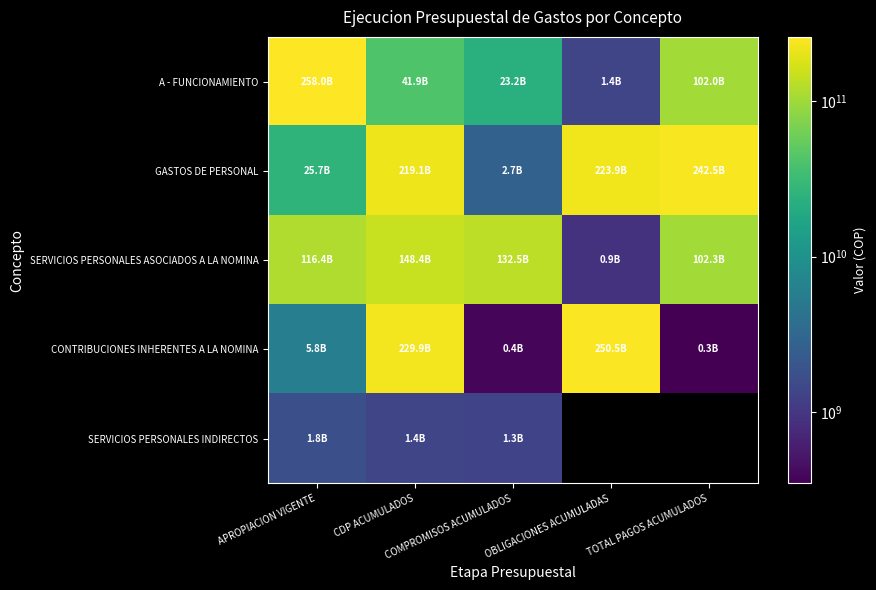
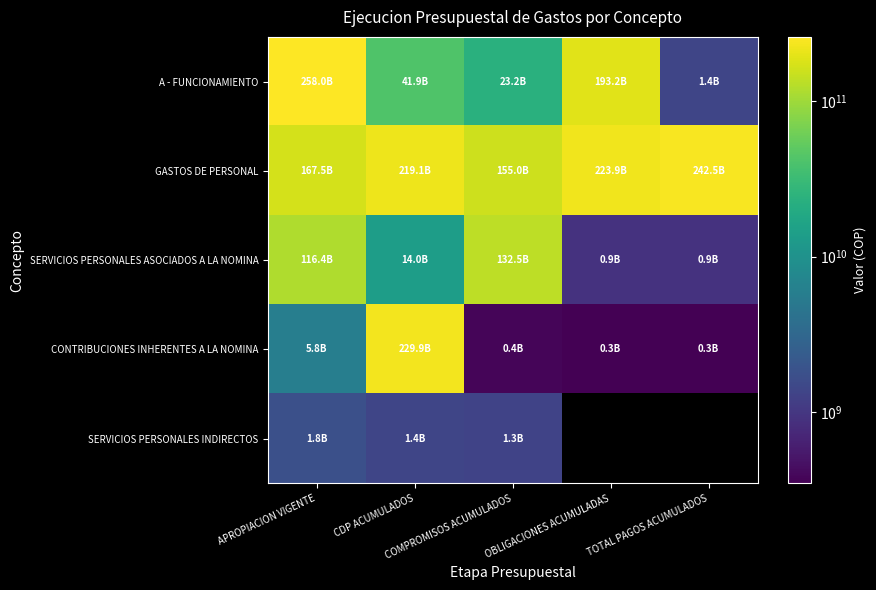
  {
    "A - FUNCIONAMIENTO": {
      "APROPIACION VIGENTE": "258.0B",
      "CDP ACUMULADOS": "41.9B",
      "COMPROMISOS ACUMULADOS": "23.2B",
-     "OBLIGACIONES ACUMULADAS": "1.4B",
-     "TOTAL PAGOS ACUMULADOS": "102.0B"
+     "OBLIGACIONES ACUMULADAS": "193.2B",
+     "TOTAL PAGOS ACUMULADOS": "1.4B"
    },
    "GASTOS DE PERSONAL": {
-     "APROPIACION VIGENTE": "25.7B",
+     "APROPIACION VIGENTE": "167.5B",
      "CDP ACUMULADOS": "219.1B",
-     "COMPROMISOS ACUMULADOS": "2.7B",
+     "COMPROMISOS ACUMULADOS": "155.0B",
      "OBLIGACIONES ACUMULADAS": "223.9B",
      "TOTAL PAGOS ACUMULADOS": "242.5B"
    },
    "SERVICIOS PERSONALES ASOCIADOS A LA NOMINA": {
      "APROPIACION VIGENTE": "116.4B",
-     "CDP ACUMULADOS": "148.4B",
+     "CDP ACUMULADOS": "14.0B",
      "COMPROMISOS ACUMULADOS": "132.5B",
      "OBLIGACIONES ACUMULADAS": "0.9B",
-     "TOTAL PAGOS ACUMULADOS": "102.3B"
+     "TOTAL PAGOS ACUMULADOS": "0.9B"
    },
    "CONTRIBUCIONES INHERENTES A LA NOMINA": {
      "APROPIACION VIGENTE": "5.8B",
      "CDP ACUMULADOS": "229.9B",
      "COMPROMISOS ACUMULADOS": "0.4B",
-     "OBLIGACIONES ACUMULADAS": "250.5B",
+     "OBLIGACIONES ACUMULADAS": "0.3B",
      "TOTAL PAGOS ACUMULADOS": "0.3B"
    },
    "SERVICIOS PERSONALES INDIRECTOS": {
      "APROPIACION VIGENTE": "1.8B",
      "CDP ACUMULADOS": "1.4B",
      "COMPROMISOS ACUMULADOS": "1.3B"
    }
  }
